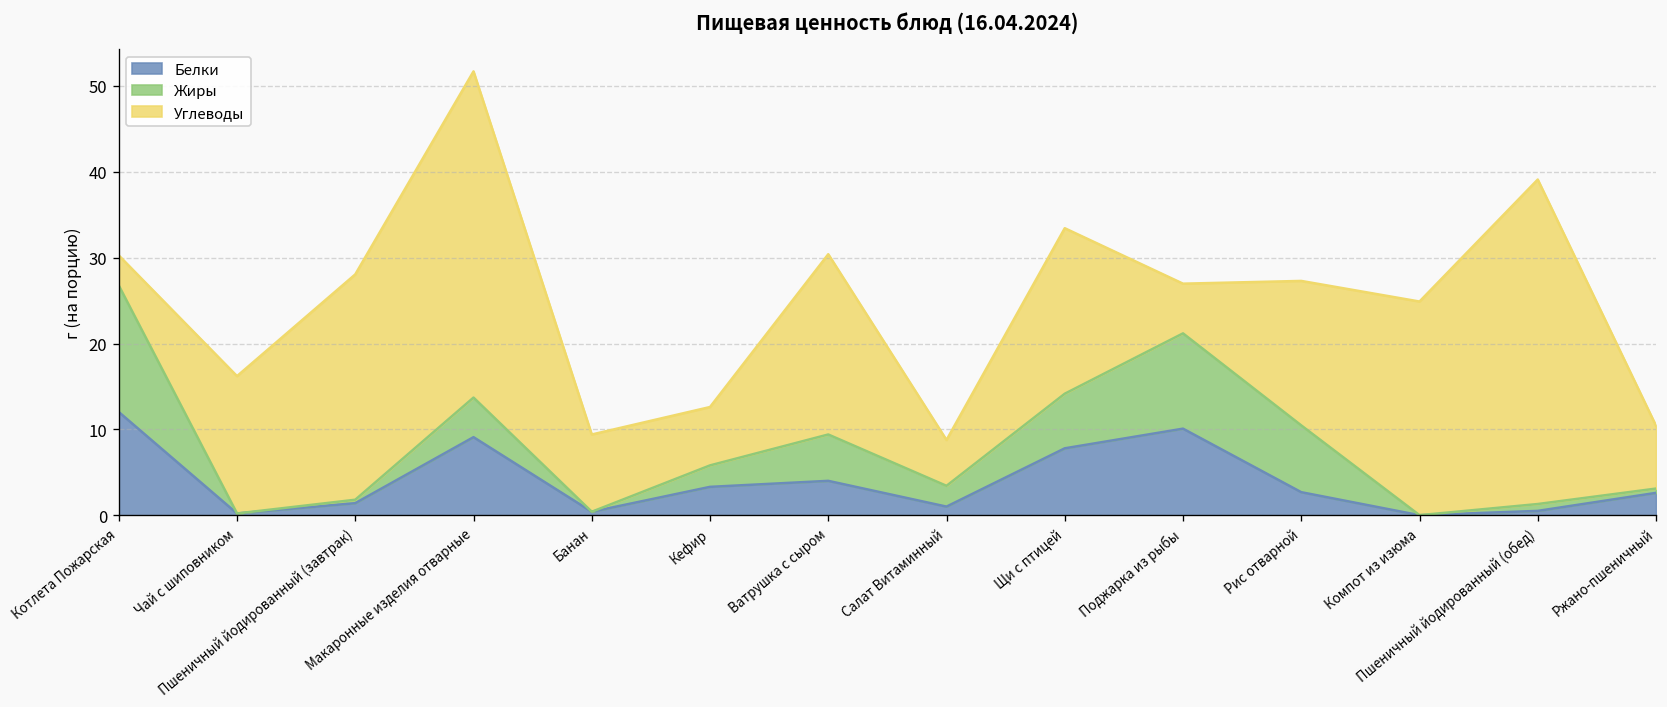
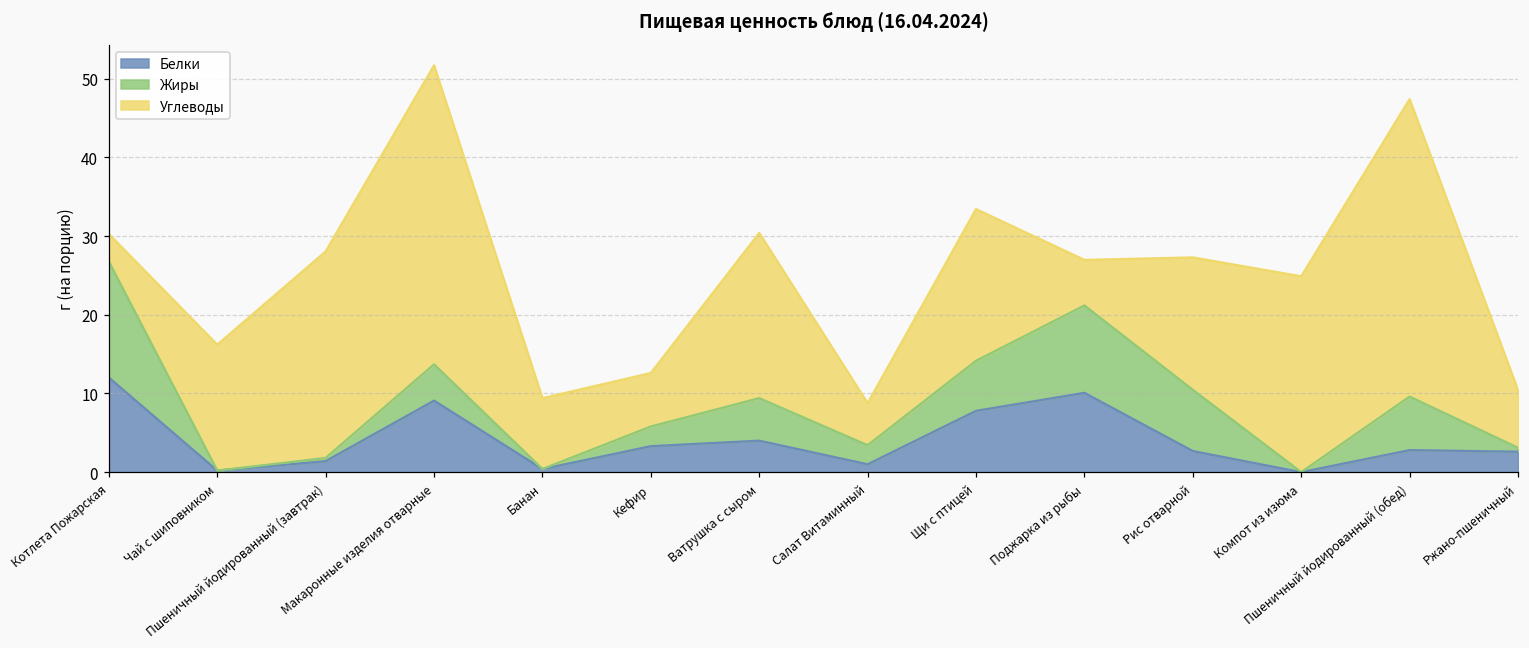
  {
    "Белки": {
      "Котлета Пожарская": 12,
      "Пшеничный йодированный (завтрак)": 1,
      "Макаронные изделия отварные": 9,
      "Кефир": 3,
      "Ватрушка с сыром": 4,
      "Салат Витаминный": 1,
      "Щи с птицей": 8,
      "Поджарка из рыбы": 10,
      "Рис отварной": 3,
-     "Пшеничный йодированный (обед)": 1,
+     "Пшеничный йодированный (обед)": 3,
      "Ржано-пшеничный": 3
    },
    "Жиры": {
      "Котлета Пожарская": 15,
      "Пшеничный йодированный (завтрак)": 0,
      "Макаронные изделия отварные": 5,
      "Кефир": 3,
      "Ватрушка с сыром": 5,
      "Салат Витаминный": 2,
      "Щи с птицей": 6,
      "Поджарка из рыбы": 11,
      "Рис отварной": 8,
-     "Пшеничный йодированный (обед)": 1,
+     "Пшеничный йодированный (обед)": 7,
      "Ржано-пшеничный": 1
    },
    "Углеводы": {
      "Котлета Пожарская": 4,
      "Чай с шиповником": 16,
      "Пшеничный йодированный (завтрак)": 26,
      "Макаронные изделия отварные": 38,
      "Банан": 9,
      "Кефир": 7,
      "Ватрушка с сыром": 21,
      "Салат Витаминный": 5,
      "Щи с птицей": 19,
      "Поджарка из рыбы": 6,
      "Рис отварной": 17,
      "Компот из изюма": 25,
      "Пшеничный йодированный (обед)": 38,
      "Ржано-пшеничный": 7
    }
  }
